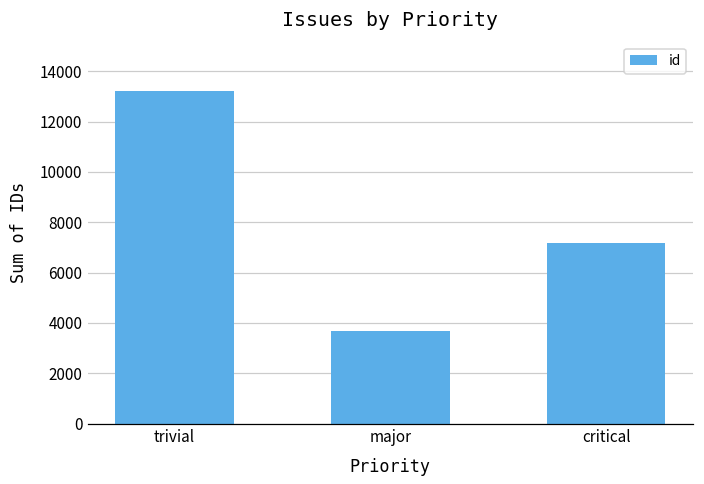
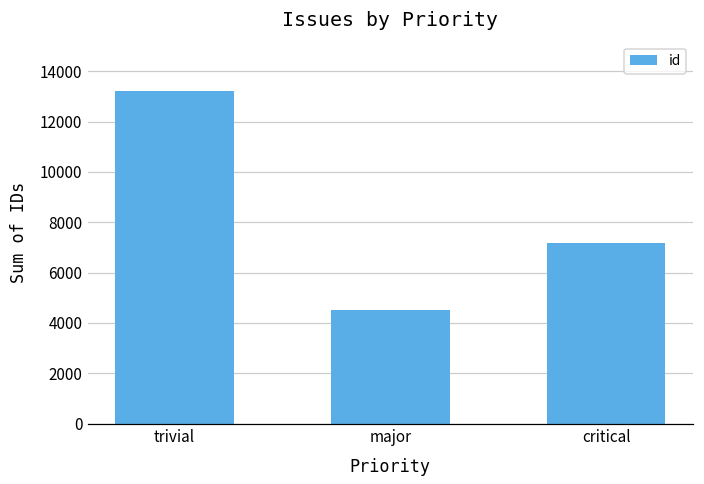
  {
    "trivial": 13200,
-   "major": 3700,
+   "major": 4500,
    "critical": 7200
  }
